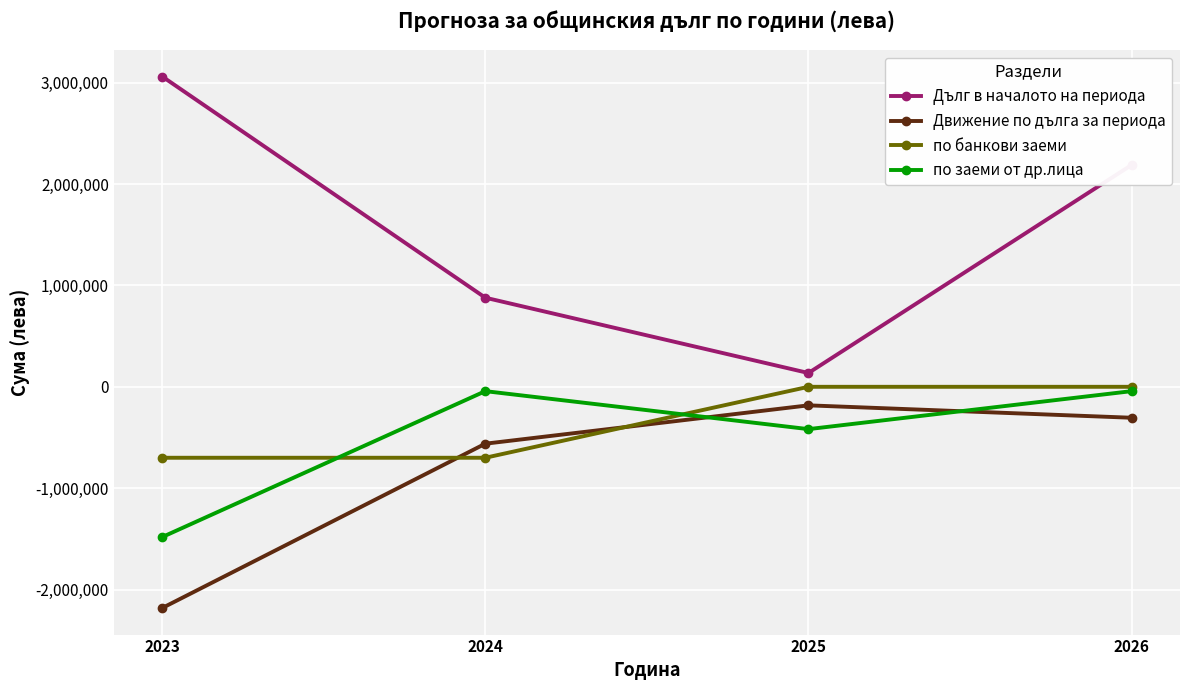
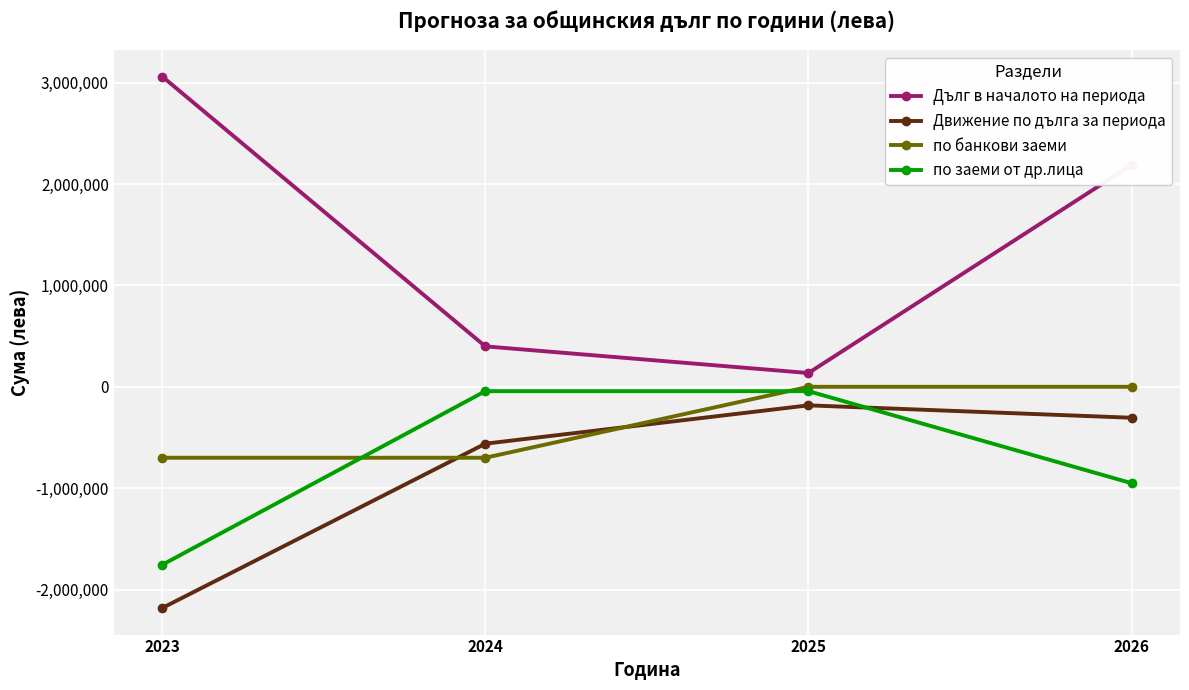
  {
    "Дълг в началото на периода": {
      "2023": "3,060,000",
-     "2024": "880,000",
+     "2024": "400,000",
      "2025": "140,000"
    },
    "Движение по дълга за периода": {
      "2023": "-2,180,000",
      "2024": "-560,000",
      "2025": "-180,000",
      "2026": "-310,000"
    },
    "по банкови заеми": {
      "2023": "-700,000",
      "2024": "-700,000",
      "2025": "0",
      "2026": "0"
    },
    "по заеми от др.лица": {
-     "2023": "-1,480,000",
+     "2023": "-1,760,000",
      "2024": "-40,000",
-     "2025": "-420,000",
-     "2026": "-40,000"
+     "2025": "-40,000",
+     "2026": "-950,000"
    }
  }
